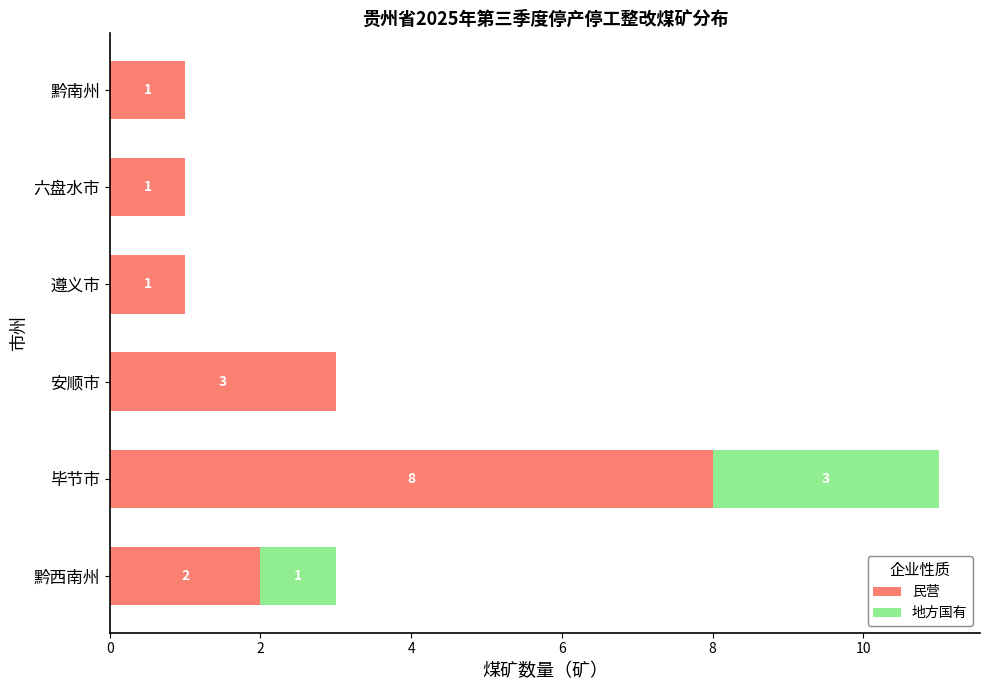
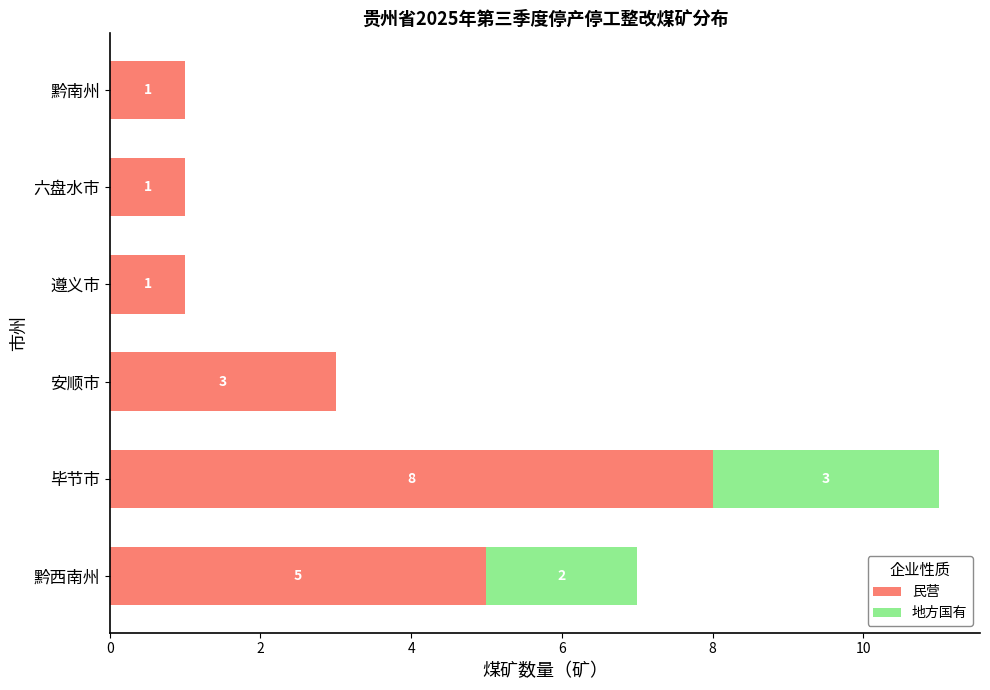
  {
    "民营": {
      "黔南州": 1,
      "六盘水市": 1,
      "遵义市": 1,
      "安顺市": 3,
      "毕节市": 8,
-     "黔西南州": 2
+     "黔西南州": 5
    },
    "地方国有": {
      "毕节市": 3,
-     "黔西南州": 1
+     "黔西南州": 2
    }
  }
